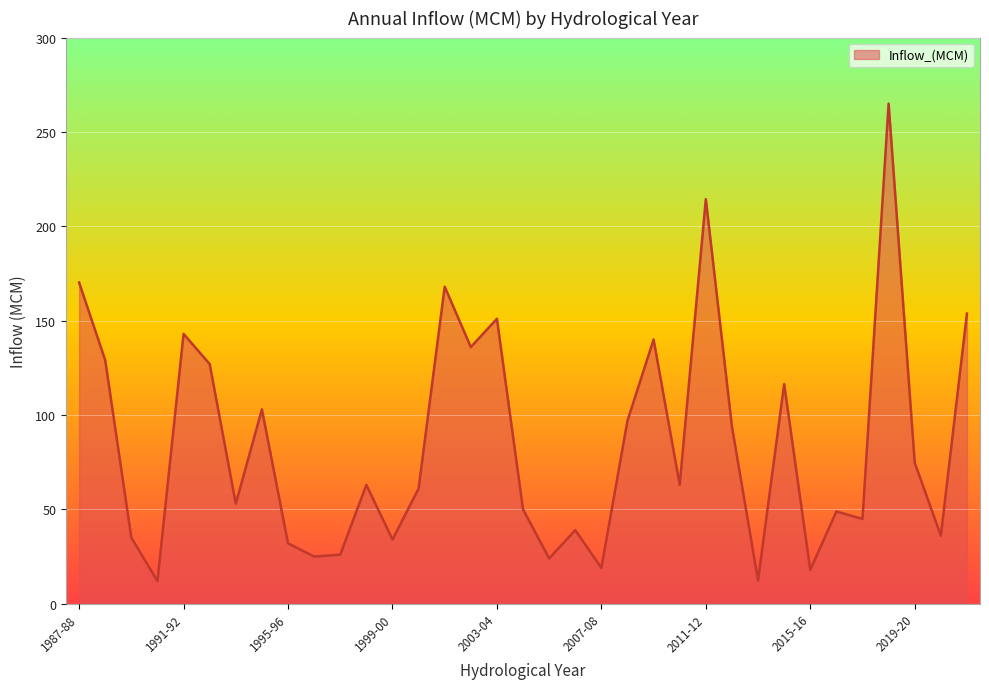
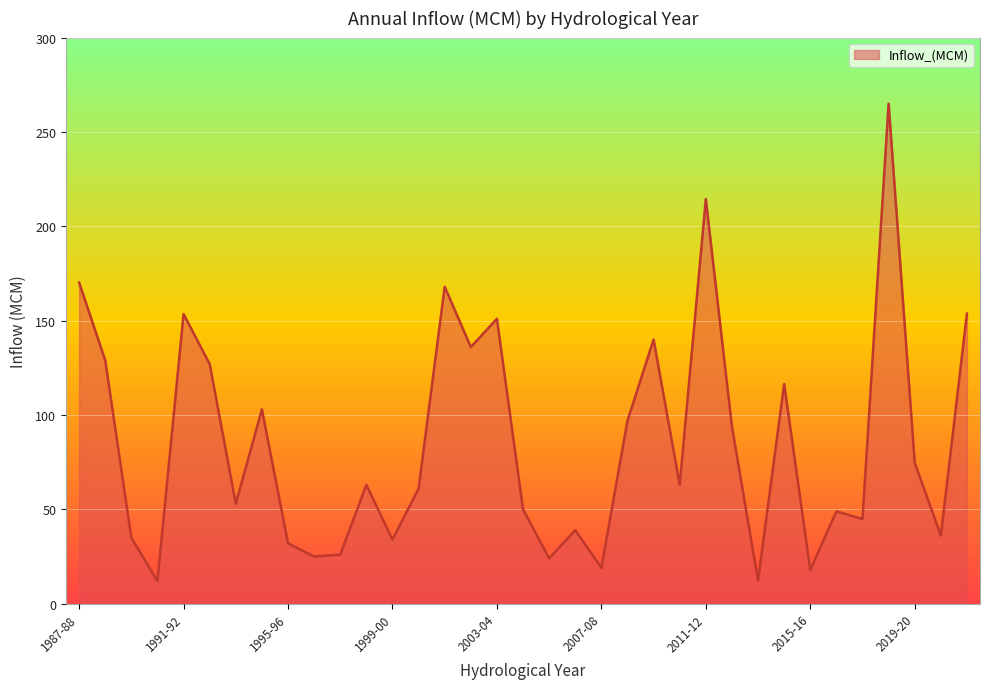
  {
    "1987-88": 170,
-   "1991-92": 143,
+   "1991-92": 154,
    "1995-96": 32,
    "1999-00": 34,
    "2003-04": 151,
    "2007-08": 19,
    "2011-12": 214,
    "2015-16": 18,
    "2019-20": 75
  }
